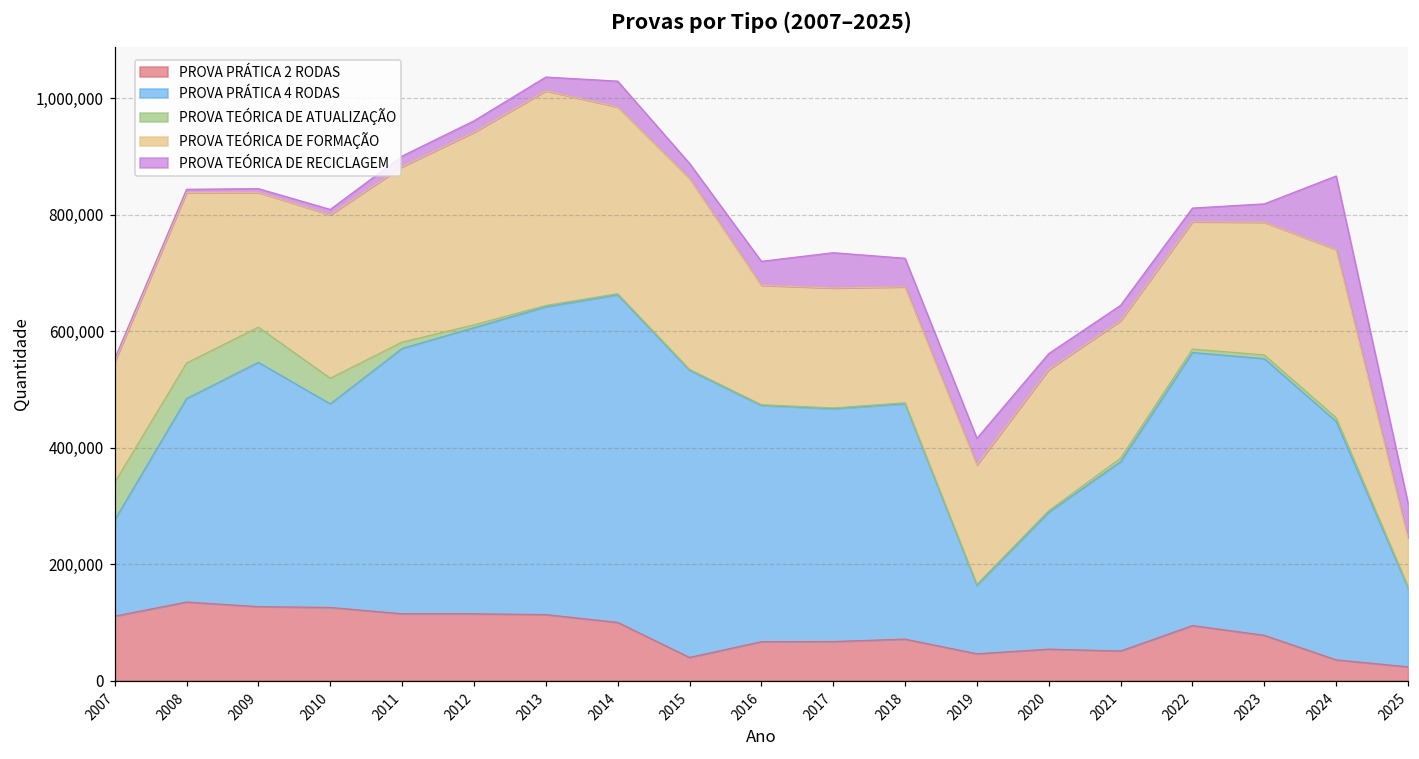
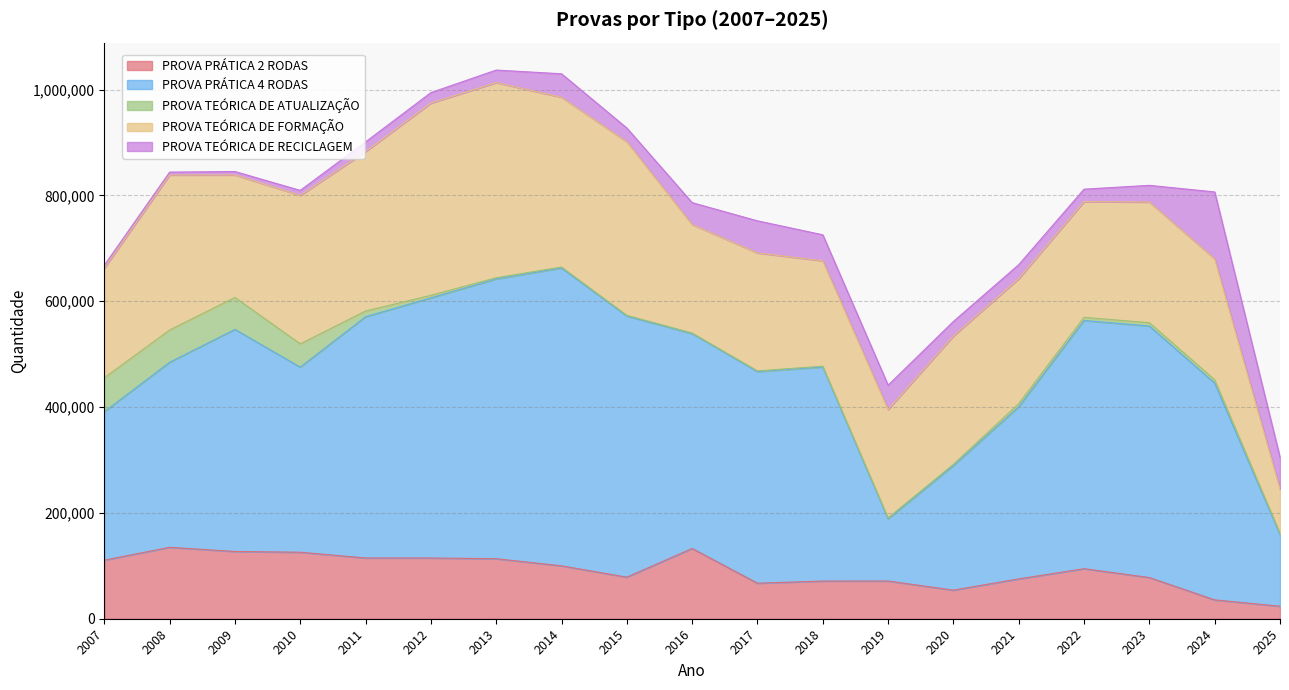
  {
    "PROVA PRÁTICA 2 RODAS": {
      "2007": "110,000",
      "2008": "130,000",
      "2009": "130,000",
      "2010": "130,000",
      "2011": "110,000",
      "2012": "110,000",
      "2013": "110,000",
      "2014": "100,000",
-     "2015": "40,000",
-     "2016": "70,000",
+     "2015": "80,000",
+     "2016": "130,000",
      "2017": "70,000",
      "2018": "70,000",
-     "2019": "50,000",
+     "2019": "70,000",
      "2020": "50,000",
-     "2021": "50,000",
+     "2021": "80,000",
      "2022": "90,000",
      "2023": "80,000",
      "2024": "40,000",
      "2025": "20,000"
    },
    "PROVA PRÁTICA 4 RODAS": {
-     "2007": "170,000",
+     "2007": "280,000",
      "2008": "350,000",
      "2009": "420,000",
      "2010": "350,000",
      "2011": "460,000",
      "2021": "330,000",
      "2022": "470,000",
      "2023": "480,000",
      "2024": "410,000"
    },
    "PROVA TEÓRICA DE ATUALIZAÇÃO": {
      "2007": "60,000",
      "2008": "60,000",
      "2009": "60,000",
      "2010": "40,000",
      "2011": "10,000",
      "2021": "10,000",
      "2022": "10,000",
      "2023": "10,000",
      "2024": "10,000"
    },
    "PROVA TEÓRICA DE FORMAÇÃO": {
      "2007": "210,000",
      "2008": "290,000",
      "2009": "230,000",
      "2010": "280,000",
      "2011": "300,000",
-     "2012": "330,000",
+     "2012": "360,000",
      "2013": "370,000",
      "2014": "320,000",
      "2015": "330,000",
      "2016": "210,000",
-     "2017": "210,000",
+     "2017": "220,000",
      "2018": "200,000",
      "2019": "200,000",
      "2020": "240,000",
      "2021": "240,000",
      "2022": "220,000",
      "2023": "230,000",
-     "2024": "290,000",
+     "2024": "230,000",
      "2025": "80,000"
    },
    "PROVA TEÓRICA DE RECICLAGEM": {
      "2007": "10,000",
      "2008": "10,000",
      "2009": "10,000",
      "2010": "10,000",
      "2011": "20,000",
      "2012": "20,000",
      "2013": "20,000",
      "2014": "40,000",
      "2015": "30,000",
      "2016": "40,000",
      "2017": "60,000",
      "2018": "50,000",
      "2019": "50,000",
      "2020": "30,000",
      "2021": "30,000",
      "2022": "20,000",
      "2023": "30,000",
      "2024": "130,000",
      "2025": "60,000"
    }
  }
